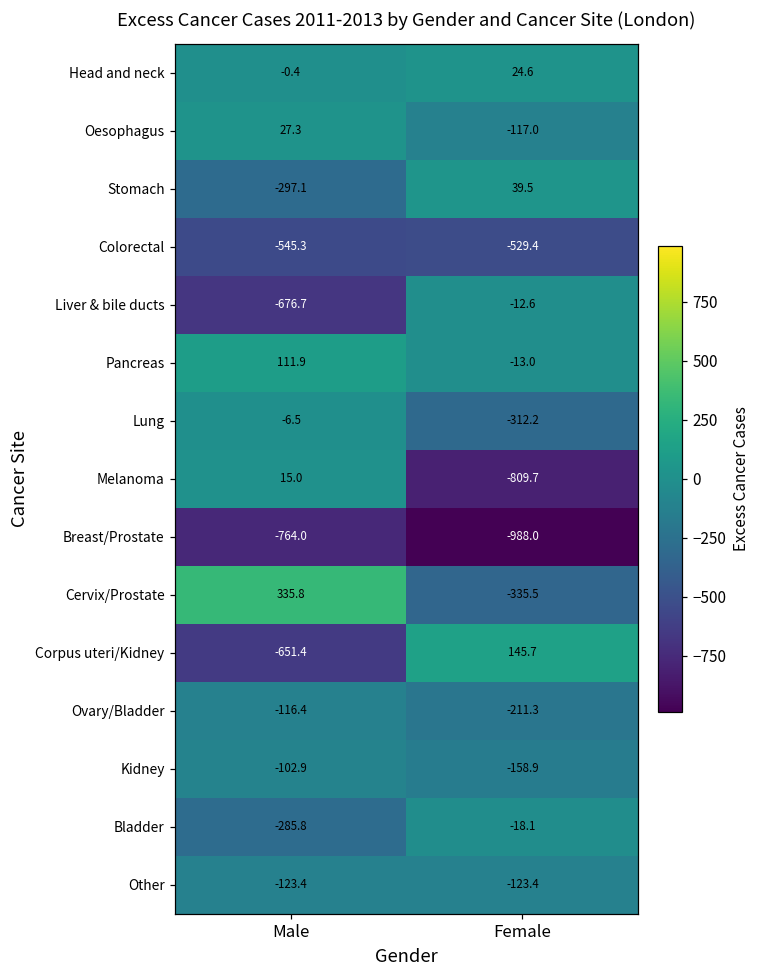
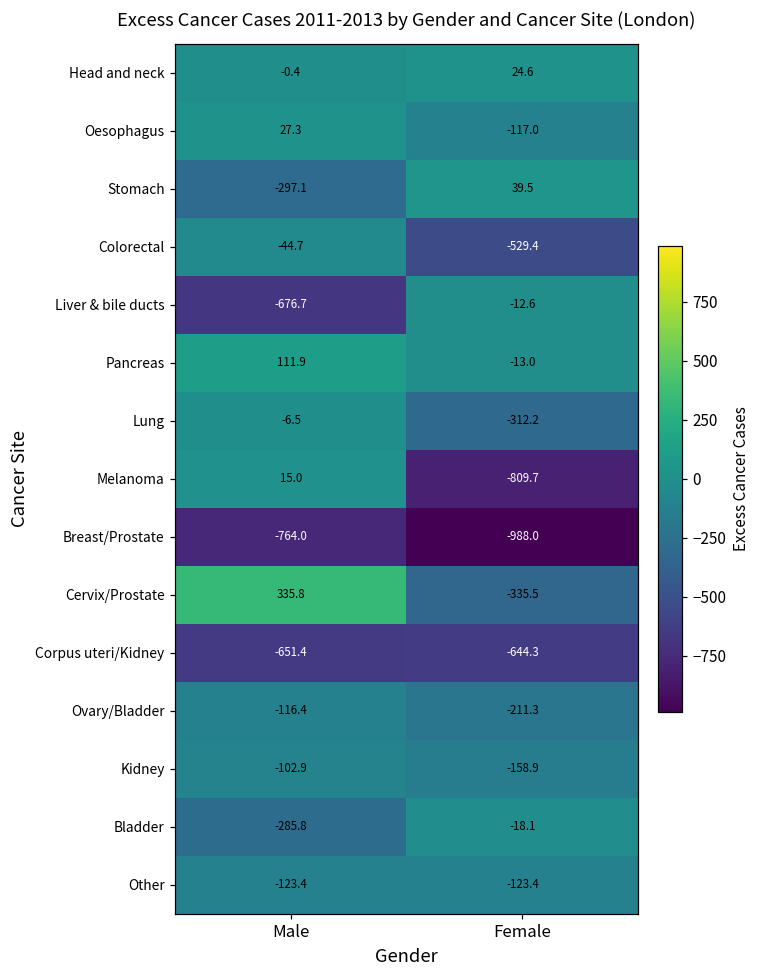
  {
    "Head and neck": {
      "Male": -0.4,
      "Female": 24.6
    },
    "Oesophagus": {
      "Male": 27.3,
      "Female": -117.0
    },
    "Stomach": {
      "Male": -297.1,
      "Female": 39.5
    },
    "Colorectal": {
-     "Male": -545.3,
+     "Male": -44.7,
      "Female": -529.4
    },
    "Liver & bile ducts": {
      "Male": -676.7,
      "Female": -12.6
    },
    "Pancreas": {
      "Male": 111.9,
      "Female": -13.0
    },
    "Lung": {
      "Male": -6.5,
      "Female": -312.2
    },
    "Melanoma": {
      "Male": 15.0,
      "Female": -809.7
    },
    "Breast/Prostate": {
      "Male": -764.0,
      "Female": -988.0
    },
    "Cervix/Prostate": {
      "Male": 335.8,
      "Female": -335.5
    },
    "Corpus uteri/Kidney": {
      "Male": -651.4,
-     "Female": 145.7
+     "Female": -644.3
    },
    "Ovary/Bladder": {
      "Male": -116.4,
      "Female": -211.3
    },
    "Kidney": {
      "Male": -102.9,
      "Female": -158.9
    },
    "Bladder": {
      "Male": -285.8,
      "Female": -18.1
    },
    "Other": {
      "Male": -123.4,
      "Female": -123.4
    }
  }
